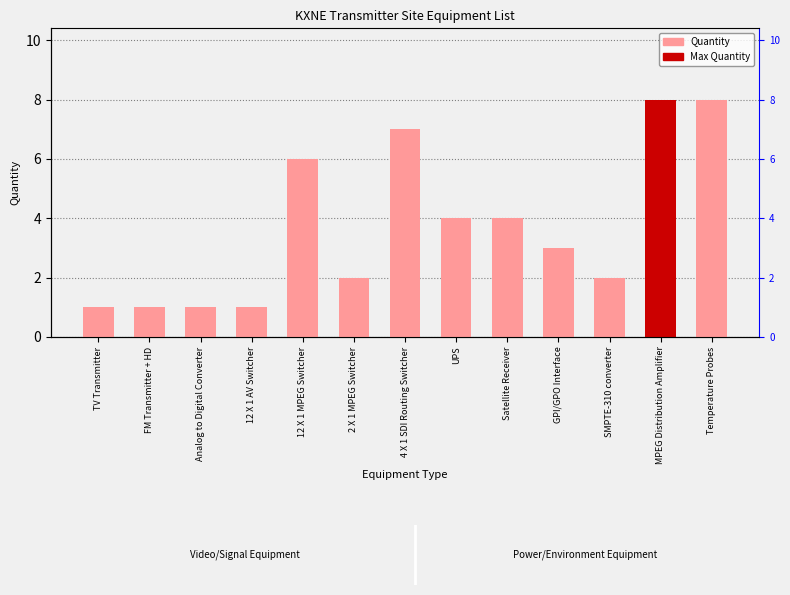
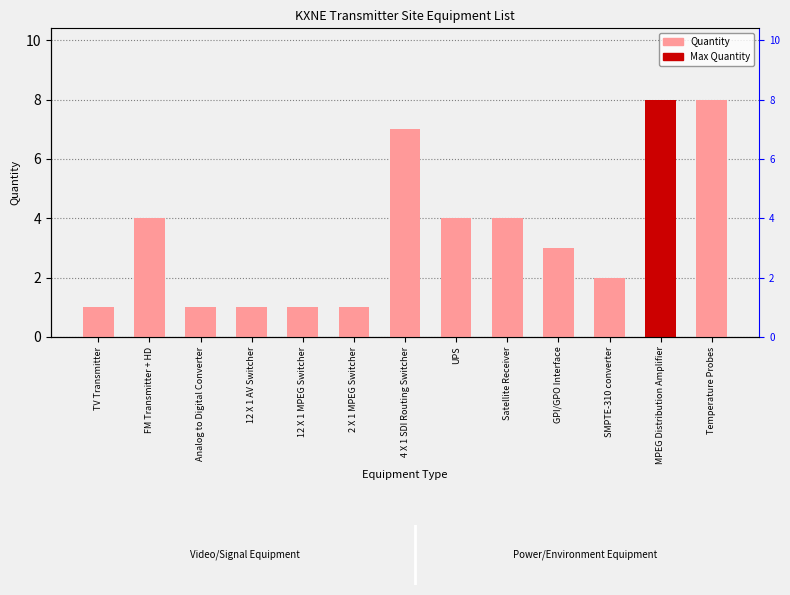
  {
    "TV Transmitter": 1,
-   "FM Transmitter + HD": 1,
+   "FM Transmitter + HD": 4,
    "Analog to Digital Converter": 1,
    "12 X 1 AV Switcher": 1,
-   "12 X 1 MPEG Switcher": 6,
-   "2 X 1 MPEG Switcher": 2,
+   "12 X 1 MPEG Switcher": 1,
+   "2 X 1 MPEG Switcher": 1,
    "4 X 1 SDI Routing Switcher": 7,
    "UPS": 4,
    "Satellite Receiver": 4,
    "GPI/GPO Interface": 3,
    "SMPTE-310 converter": 2,
    "MPEG Distribution Amplifier": 8,
    "Temperature Probes": 8
  }
